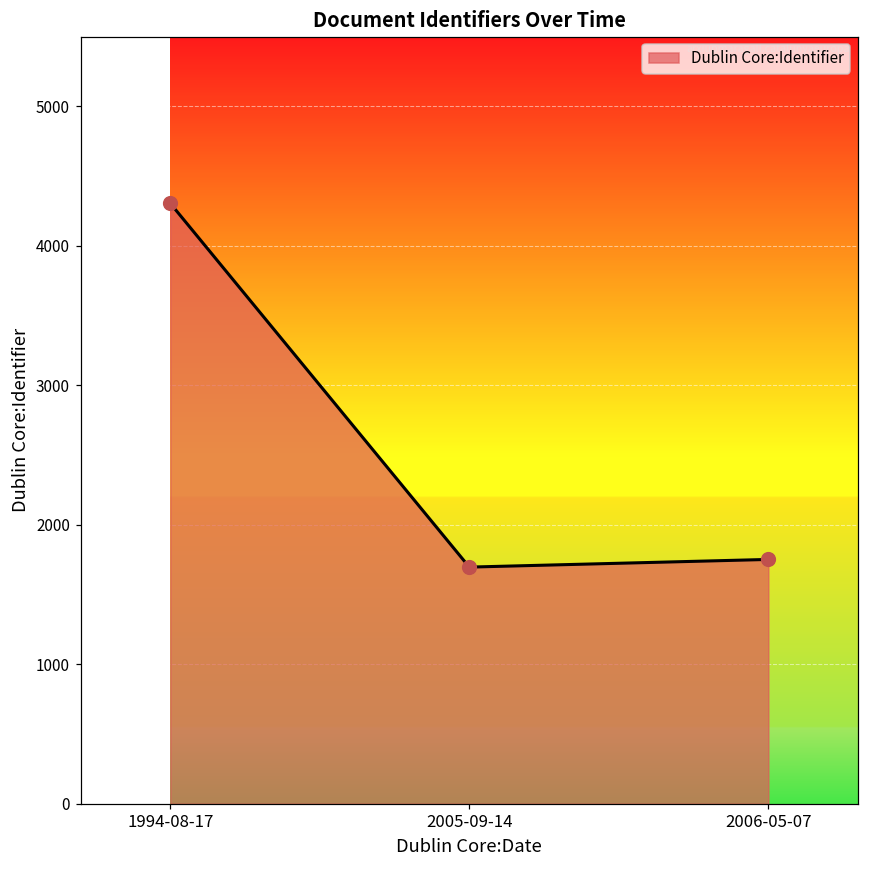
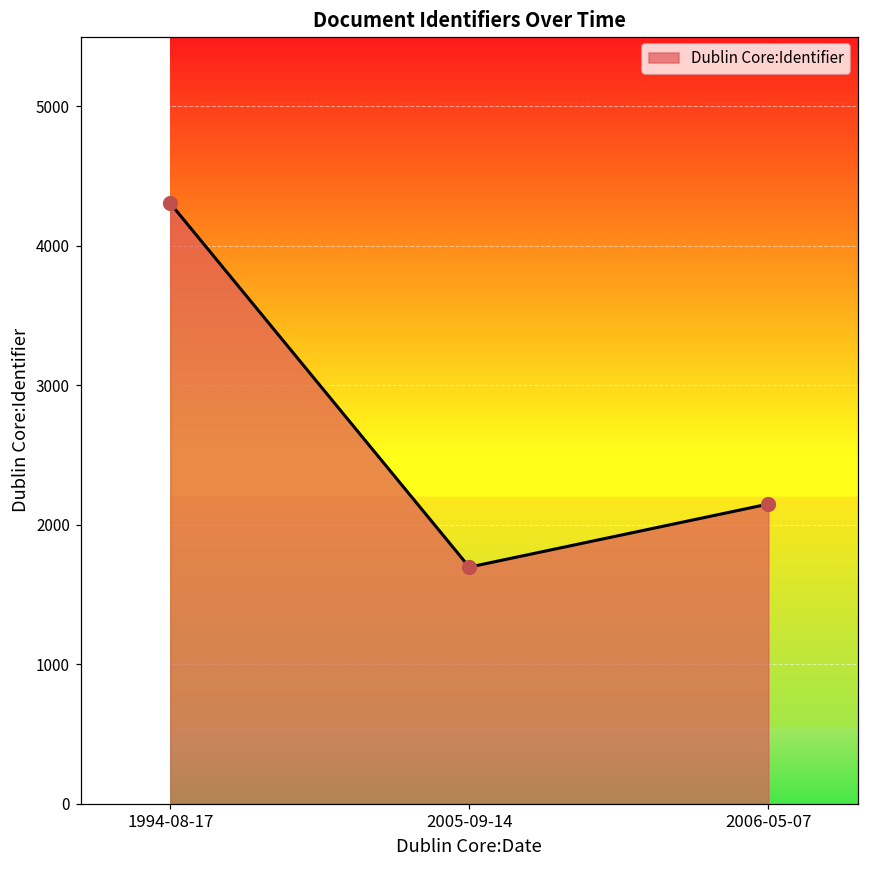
  {
    "1994-08-17": 4310,
    "2005-09-14": 1700,
-   "2006-05-07": 1750
+   "2006-05-07": 2150
  }
